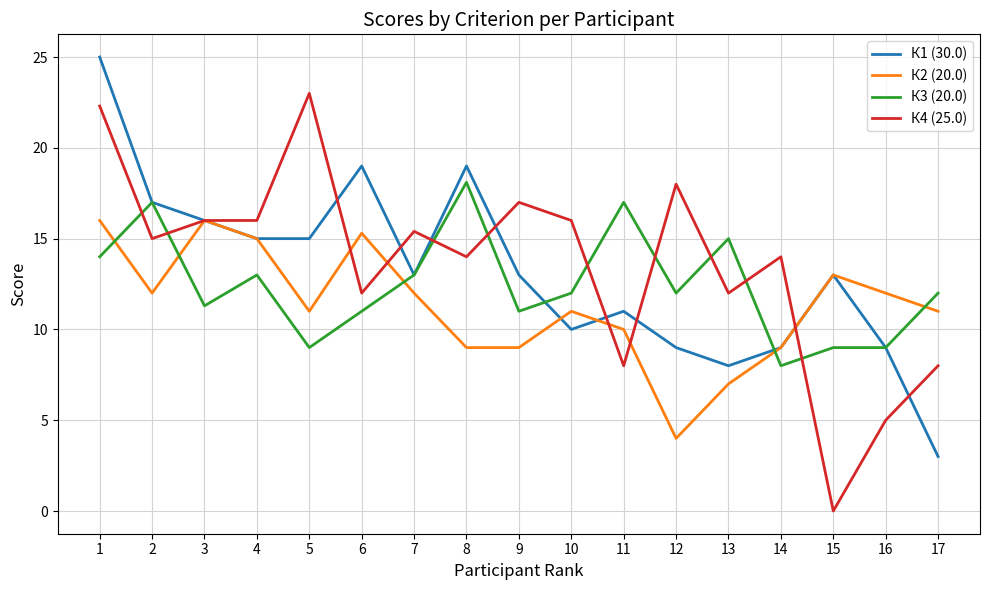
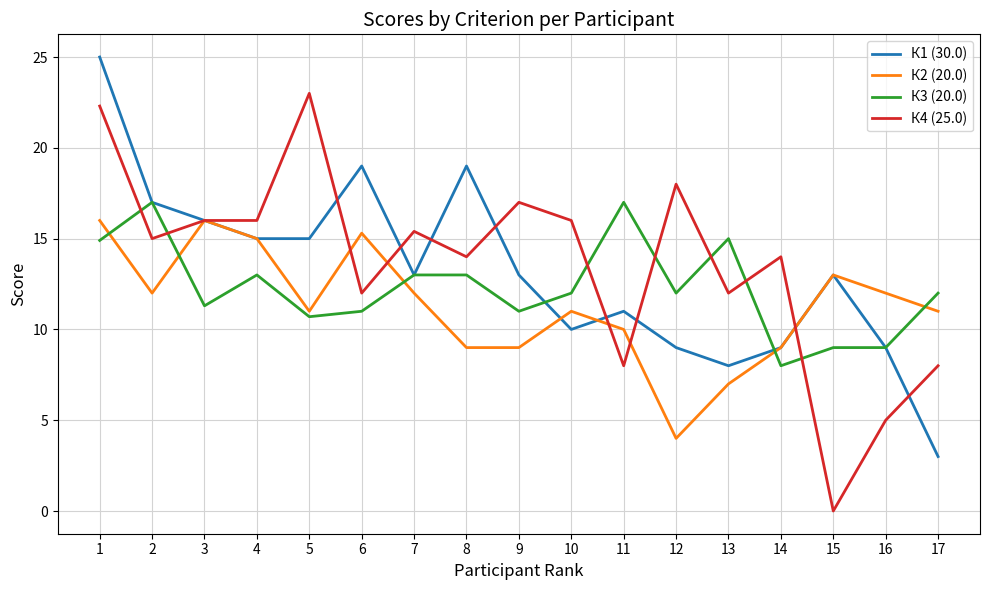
  {
    "К1 (30.0)": {
      "1": 25.0,
      "5": 15.0,
      "6": 19.0,
      "8": 19.0,
      "9": 13.0,
      "10": 10.0,
      "11": 11.0,
      "12": 9.0,
      "13": 8.0,
      "17": 3.0
    },
    "К2 (20.0)": {
      "1": 16.0,
      "2": 12.0,
      "5": 11.0,
      "6": 15.3,
      "7": 12.0,
      "8": 9.0,
      "9": 9.0,
      "10": 11.0,
      "11": 10.0,
      "12": 4.0,
      "13": 7.0,
      "16": 12.0,
      "17": 11.0
    },
    "К3 (20.0)": {
-     "1": 14.0,
+     "1": 14.9,
      "3": 11.3,
      "4": 13.0,
-     "5": 9.0,
+     "5": 10.7,
      "6": 11.0,
-     "8": 18.1,
+     "8": 13.0,
      "9": 11.0,
      "10": 12.0,
      "11": 17.0,
      "12": 12.0,
      "13": 15.0,
      "14": 8.0,
      "15": 9.0,
      "17": 12.0
    },
    "К4 (25.0)": {
      "1": 22.3,
      "2": 15.0,
      "4": 16.0,
      "5": 23.0,
      "6": 12.0,
      "7": 15.4,
      "8": 14.0,
      "9": 17.0,
      "10": 16.0,
      "11": 8.0,
      "12": 18.0,
      "13": 12.0,
      "14": 14.0,
      "15": 0.0,
      "16": 5.0,
      "17": 8.0
    }
  }
